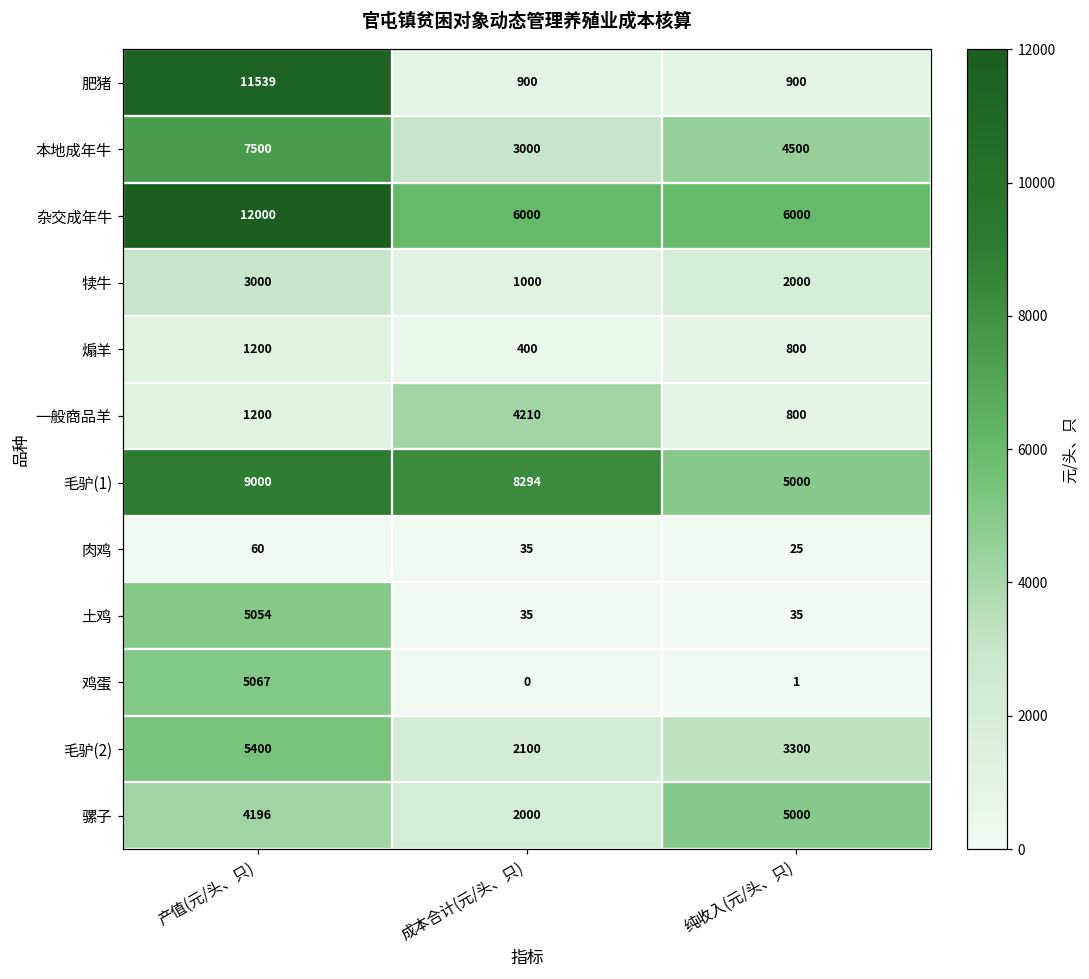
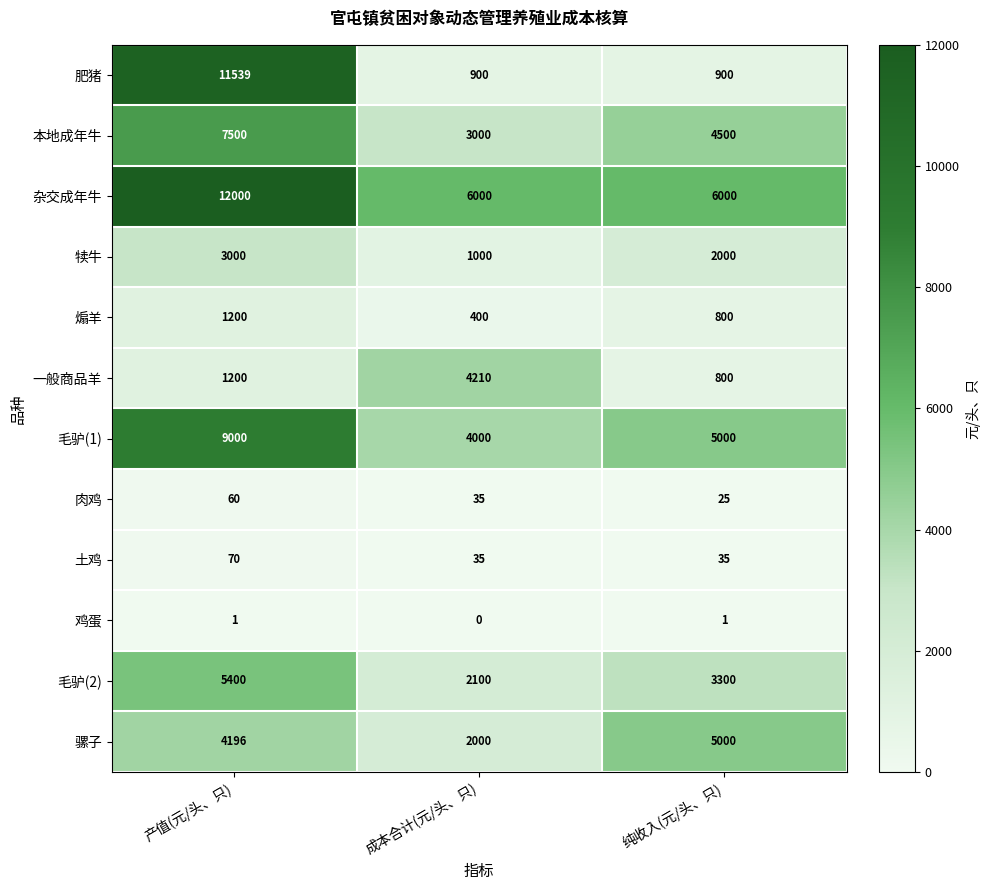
  {
    "肥猪": {
      "产值(元/头、只)": 11539,
      "成本合计(元/头、只)": 900,
      "纯收入(元/头、只)": 900
    },
    "本地成年牛": {
      "产值(元/头、只)": 7500,
      "成本合计(元/头、只)": 3000,
      "纯收入(元/头、只)": 4500
    },
    "杂交成年牛": {
      "产值(元/头、只)": 12000,
      "成本合计(元/头、只)": 6000,
      "纯收入(元/头、只)": 6000
    },
    "犊牛": {
      "产值(元/头、只)": 3000,
      "成本合计(元/头、只)": 1000,
      "纯收入(元/头、只)": 2000
    },
    "煽羊": {
      "产值(元/头、只)": 1200,
      "成本合计(元/头、只)": 400,
      "纯收入(元/头、只)": 800
    },
    "一般商品羊": {
      "产值(元/头、只)": 1200,
      "成本合计(元/头、只)": 4210,
      "纯收入(元/头、只)": 800
    },
    "毛驴(1)": {
      "产值(元/头、只)": 9000,
-     "成本合计(元/头、只)": 8294,
+     "成本合计(元/头、只)": 4000,
      "纯收入(元/头、只)": 5000
    },
    "肉鸡": {
      "产值(元/头、只)": 60,
      "成本合计(元/头、只)": 35,
      "纯收入(元/头、只)": 25
    },
    "土鸡": {
-     "产值(元/头、只)": 5054,
+     "产值(元/头、只)": 70,
      "成本合计(元/头、只)": 35,
      "纯收入(元/头、只)": 35
    },
    "鸡蛋": {
-     "产值(元/头、只)": 5067,
+     "产值(元/头、只)": 1,
      "成本合计(元/头、只)": 0,
      "纯收入(元/头、只)": 1
    },
    "毛驴(2)": {
      "产值(元/头、只)": 5400,
      "成本合计(元/头、只)": 2100,
      "纯收入(元/头、只)": 3300
    },
    "骡子": {
      "产值(元/头、只)": 4196,
      "成本合计(元/头、只)": 2000,
      "纯收入(元/头、只)": 5000
    }
  }
